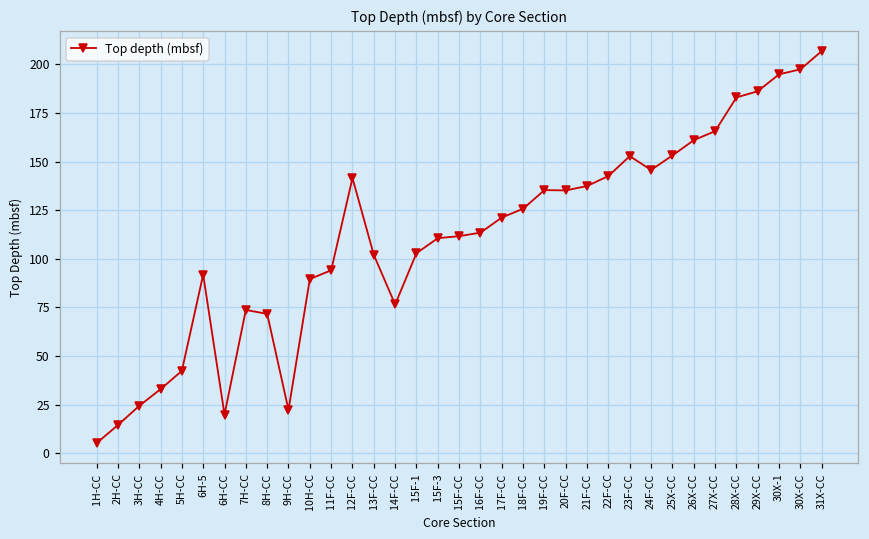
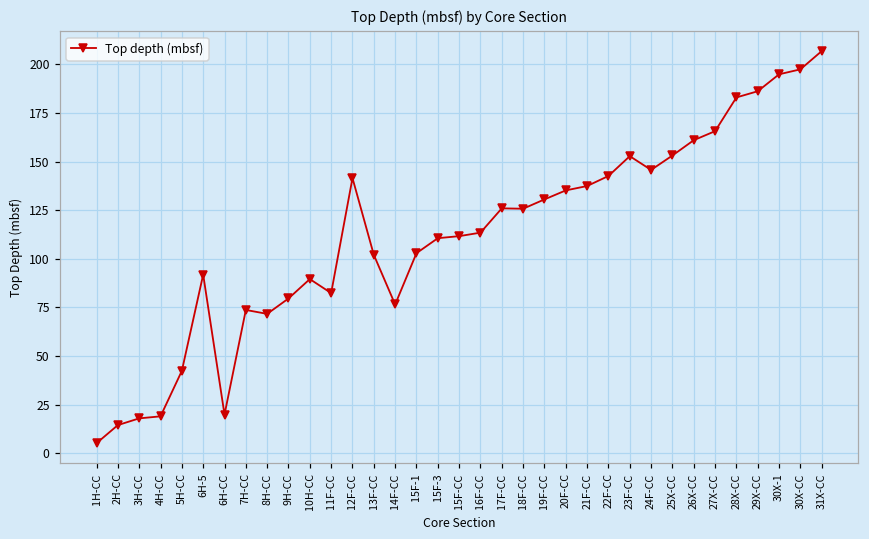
  {
    "1H-CC": 5,
    "2H-CC": 15,
-   "3H-CC": 24,
-   "4H-CC": 33,
+   "3H-CC": 18,
+   "4H-CC": 19,
    "5H-CC": 42,
    "6H-5": 92,
    "6H-CC": 20,
    "7H-CC": 74,
    "8H-CC": 72,
-   "9H-CC": 22,
+   "9H-CC": 80,
    "10H-CC": 90,
-   "11F-CC": 94,
+   "11F-CC": 82,
    "12F-CC": 142,
    "13F-CC": 102,
    "14F-CC": 77,
    "15F-1": 103,
    "15F-3": 111,
    "15F-CC": 112,
    "16F-CC": 113,
-   "17F-CC": 121,
+   "17F-CC": 126,
    "18F-CC": 126,
-   "19F-CC": 135,
+   "19F-CC": 131,
    "20F-CC": 135,
    "21F-CC": 137,
    "22F-CC": 143,
    "23F-CC": 153,
    "24F-CC": 146,
    "25X-CC": 153,
    "26X-CC": 161,
    "27X-CC": 166,
    "28X-CC": 183,
    "29X-CC": 186,
    "30X-1": 195,
    "30X-CC": 197,
    "31X-CC": 207
  }
